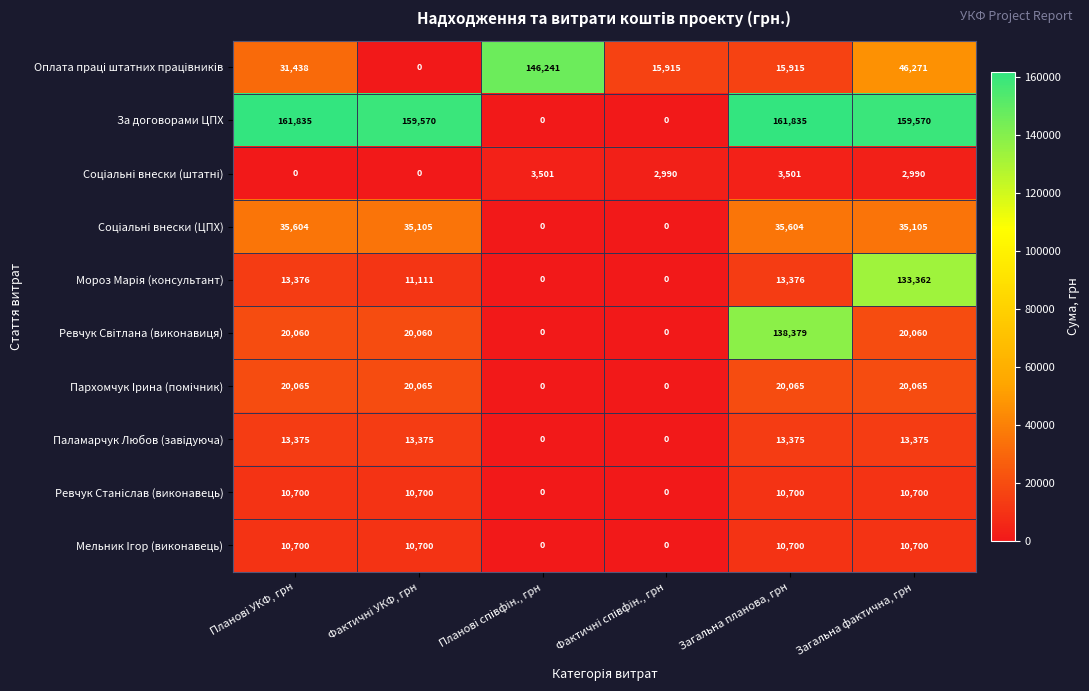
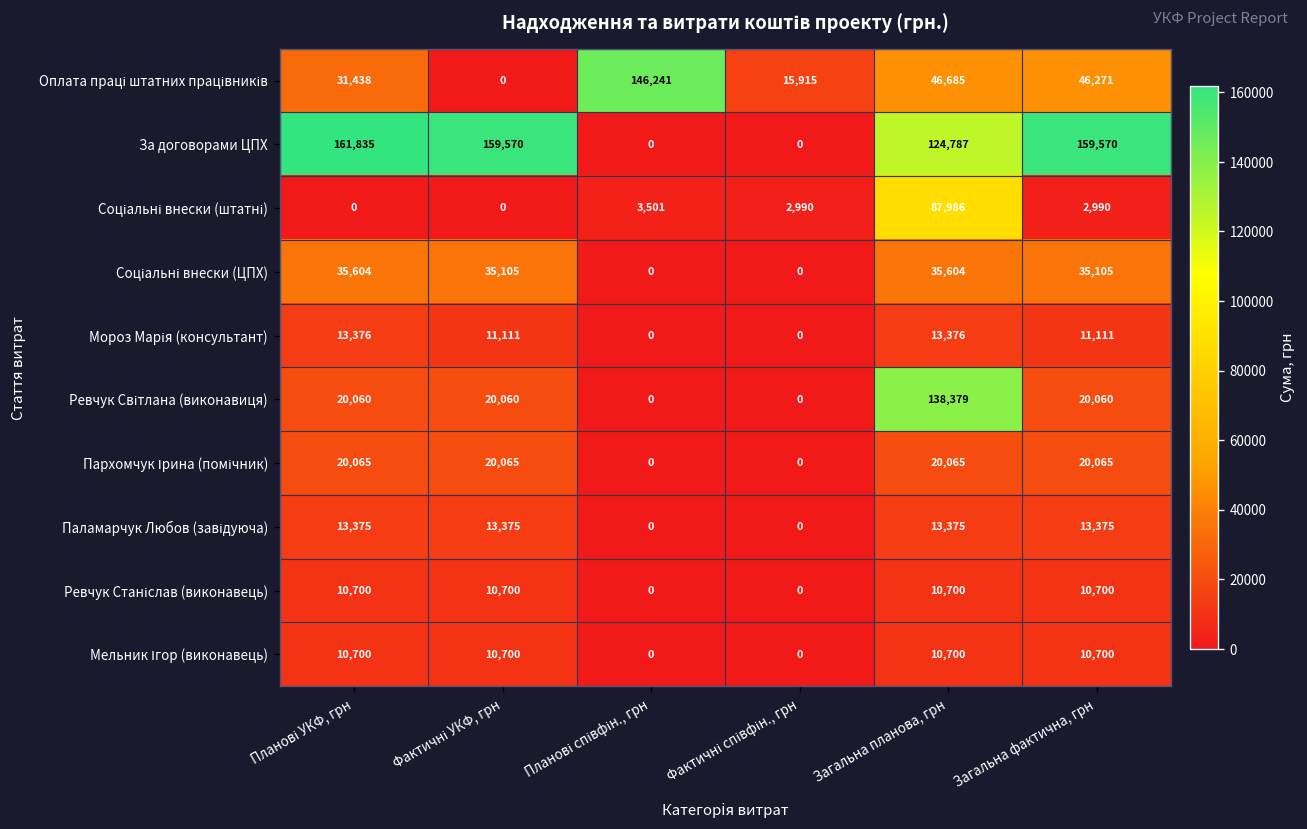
  {
    "Оплата праці штатних працівників": {
      "Планові УКФ, грн": "31,438",
      "Фактичні УКФ, грн": "0",
      "Планові співфін., грн": "146,241",
      "Фактичні співфін., грн": "15,915",
-     "Загальна планова, грн": "15,915",
+     "Загальна планова, грн": "46,685",
      "Загальна фактична, грн": "46,271"
    },
    "За договорами ЦПХ": {
      "Планові УКФ, грн": "161,835",
      "Фактичні УКФ, грн": "159,570",
      "Планові співфін., грн": "0",
      "Фактичні співфін., грн": "0",
-     "Загальна планова, грн": "161,835",
+     "Загальна планова, грн": "124,787",
      "Загальна фактична, грн": "159,570"
    },
    "Соціальні внески (штатні)": {
      "Планові УКФ, грн": "0",
      "Фактичні УКФ, грн": "0",
      "Планові співфін., грн": "3,501",
      "Фактичні співфін., грн": "2,990",
-     "Загальна планова, грн": "3,501",
+     "Загальна планова, грн": "87,986",
      "Загальна фактична, грн": "2,990"
    },
    "Соціальні внески (ЦПХ)": {
      "Планові УКФ, грн": "35,604",
      "Фактичні УКФ, грн": "35,105",
      "Планові співфін., грн": "0",
      "Фактичні співфін., грн": "0",
      "Загальна планова, грн": "35,604",
      "Загальна фактична, грн": "35,105"
    },
    "Мороз Марія (консультант)": {
      "Планові УКФ, грн": "13,376",
      "Фактичні УКФ, грн": "11,111",
      "Планові співфін., грн": "0",
      "Фактичні співфін., грн": "0",
      "Загальна планова, грн": "13,376",
-     "Загальна фактична, грн": "133,362"
+     "Загальна фактична, грн": "11,111"
    },
    "Ревчук Світлана (виконавиця)": {
      "Планові УКФ, грн": "20,060",
      "Фактичні УКФ, грн": "20,060",
      "Планові співфін., грн": "0",
      "Фактичні співфін., грн": "0",
      "Загальна планова, грн": "138,379",
      "Загальна фактична, грн": "20,060"
    },
    "Пархомчук Ірина (помічник)": {
      "Планові УКФ, грн": "20,065",
      "Фактичні УКФ, грн": "20,065",
      "Планові співфін., грн": "0",
      "Фактичні співфін., грн": "0",
      "Загальна планова, грн": "20,065",
      "Загальна фактична, грн": "20,065"
    },
    "Паламарчук Любов (завідуюча)": {
      "Планові УКФ, грн": "13,375",
      "Фактичні УКФ, грн": "13,375",
      "Планові співфін., грн": "0",
      "Фактичні співфін., грн": "0",
      "Загальна планова, грн": "13,375",
      "Загальна фактична, грн": "13,375"
    },
    "Ревчук Станіслав (виконавець)": {
      "Планові УКФ, грн": "10,700",
      "Фактичні УКФ, грн": "10,700",
      "Планові співфін., грн": "0",
      "Фактичні співфін., грн": "0",
      "Загальна планова, грн": "10,700",
      "Загальна фактична, грн": "10,700"
    },
    "Мельник Ігор (виконавець)": {
      "Планові УКФ, грн": "10,700",
      "Фактичні УКФ, грн": "10,700",
      "Планові співфін., грн": "0",
      "Фактичні співфін., грн": "0",
      "Загальна планова, грн": "10,700",
      "Загальна фактична, грн": "10,700"
    }
  }
